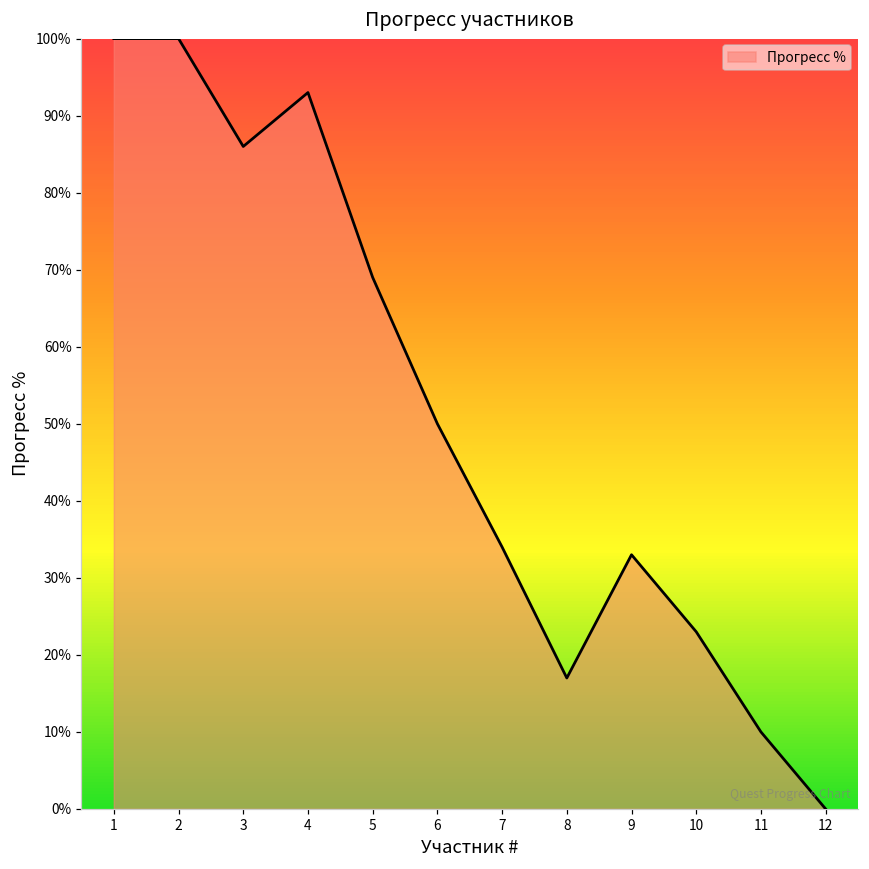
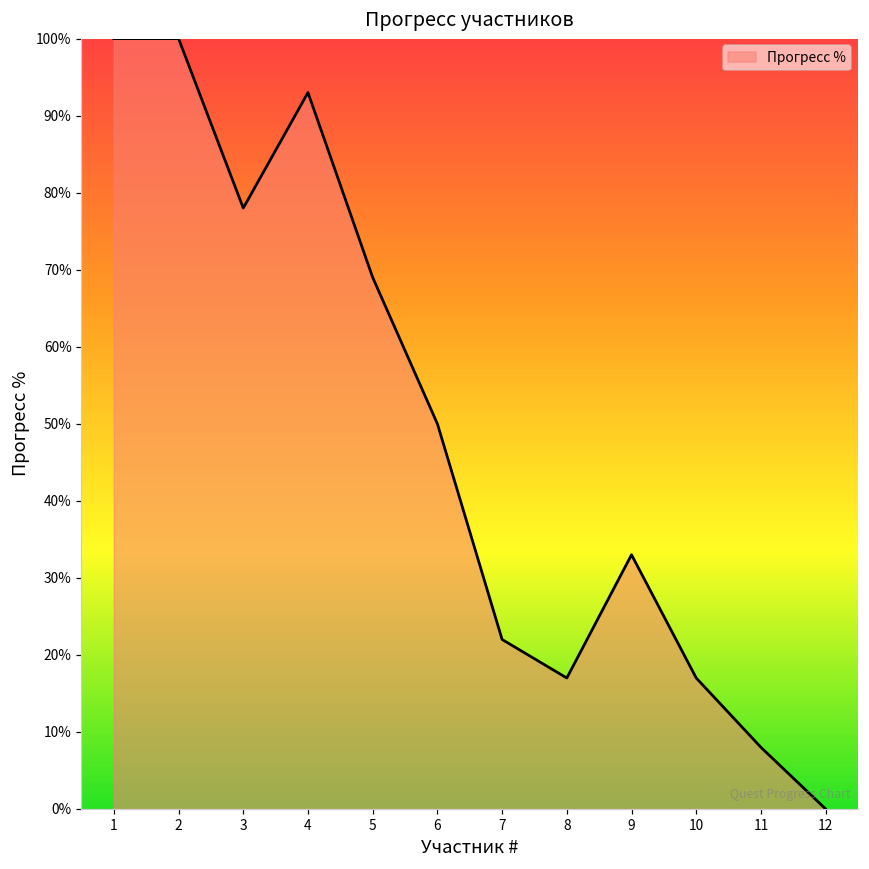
  {
    "1": "100%",
    "2": "100%",
-   "3": "86%",
+   "3": "78%",
    "4": "93%",
    "5": "69%",
    "6": "50%",
-   "7": "34%",
+   "7": "22%",
    "8": "17%",
    "9": "33%",
-   "10": "23%",
-   "11": "10%",
+   "10": "17%",
+   "11": "8%",
    "12": "0%"
  }
